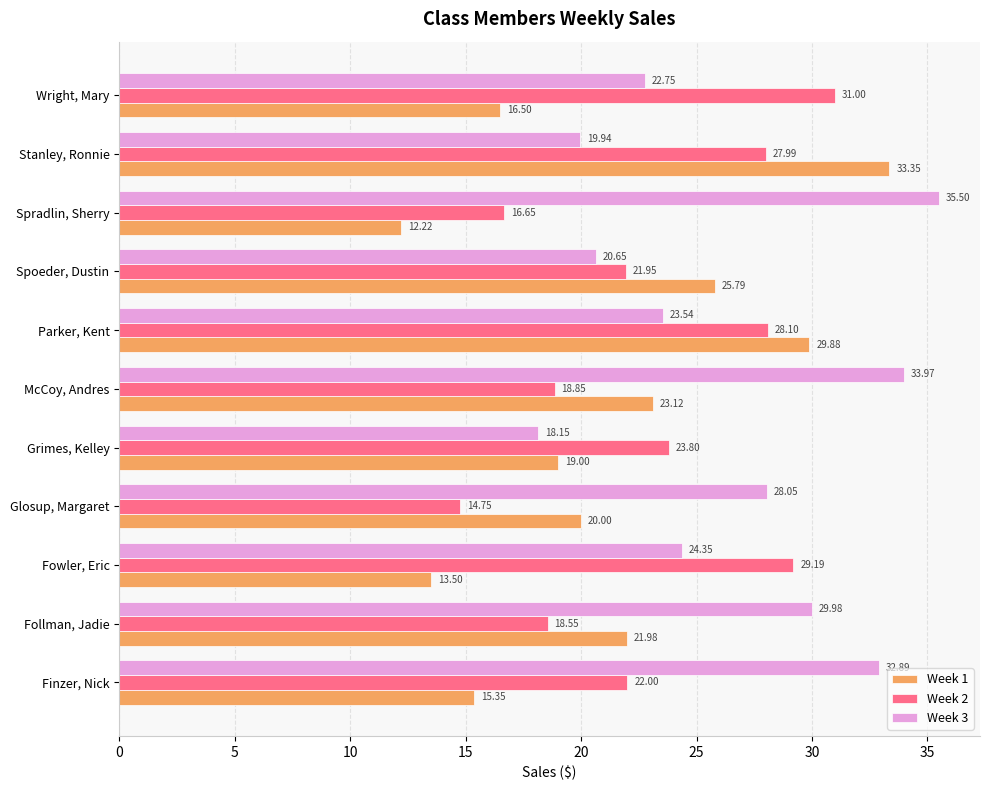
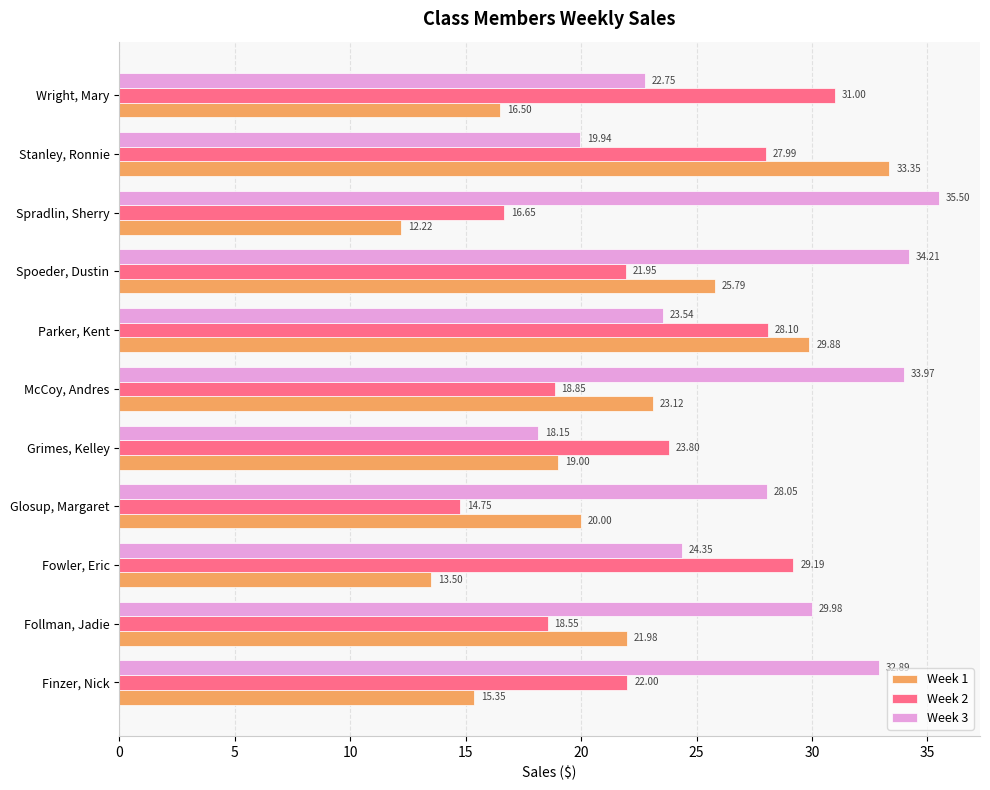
  {
    "Week 1": {
      "Wright, Mary": 16.50,
      "Stanley, Ronnie": 33.35,
      "Spradlin, Sherry": 12.22,
      "Spoeder, Dustin": 25.79,
      "Parker, Kent": 29.88,
      "McCoy, Andres": 23.12,
      "Grimes, Kelley": 19.00,
      "Glosup, Margaret": 20.00,
      "Fowler, Eric": 13.50,
      "Follman, Jadie": 21.98,
      "Finzer, Nick": 15.35
    },
    "Week 2": {
      "Wright, Mary": 31.00,
      "Stanley, Ronnie": 27.99,
      "Spradlin, Sherry": 16.65,
      "Spoeder, Dustin": 21.95,
      "Parker, Kent": 28.10,
      "McCoy, Andres": 18.85,
      "Grimes, Kelley": 23.80,
      "Glosup, Margaret": 14.75,
      "Fowler, Eric": 29.19,
      "Follman, Jadie": 18.55,
      "Finzer, Nick": 22.00
    },
    "Week 3": {
      "Wright, Mary": 22.75,
      "Stanley, Ronnie": 19.94,
      "Spradlin, Sherry": 35.50,
-     "Spoeder, Dustin": 20.65,
+     "Spoeder, Dustin": 34.21,
      "Parker, Kent": 23.54,
      "McCoy, Andres": 33.97,
      "Grimes, Kelley": 18.15,
      "Glosup, Margaret": 28.05,
      "Fowler, Eric": 24.35,
      "Follman, Jadie": 29.98
    }
  }
